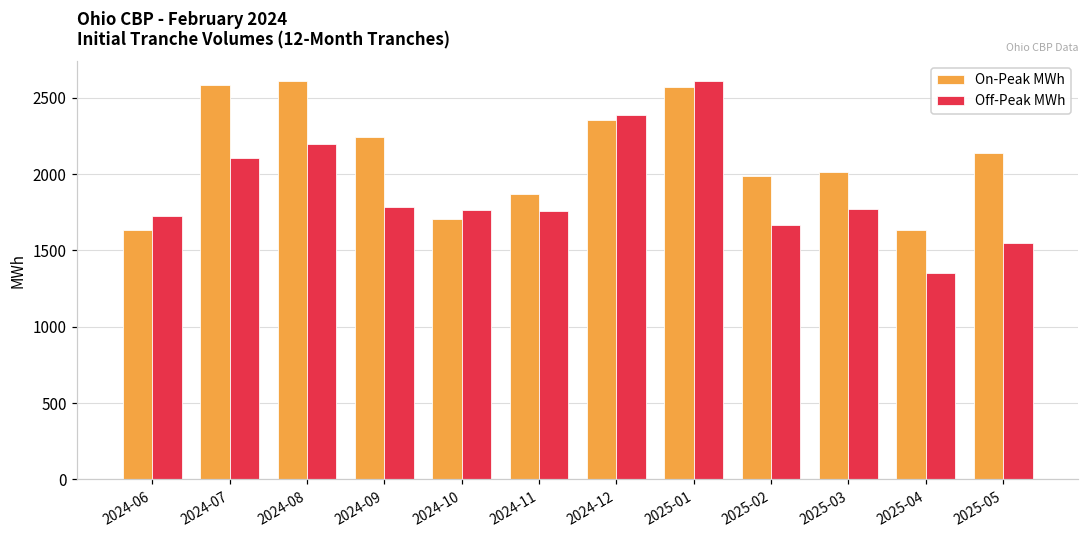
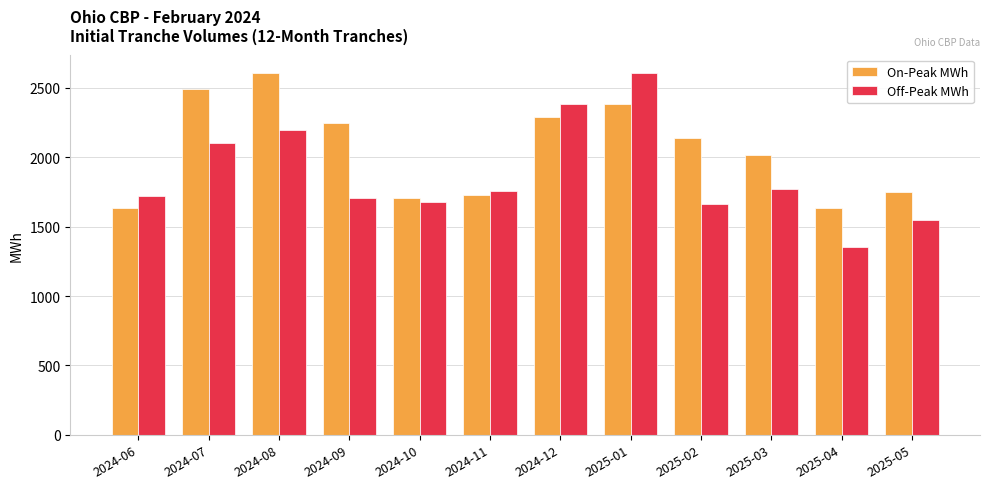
  {
    "On-Peak MWh": {
      "2024-06": 1630,
-     "2024-07": 2580,
+     "2024-07": 2490,
      "2024-08": 2610,
      "2024-09": 2240,
      "2024-10": 1710,
-     "2024-11": 1870,
-     "2024-12": 2350,
-     "2025-01": 2570,
-     "2025-02": 1980,
+     "2024-11": 1730,
+     "2024-12": 2290,
+     "2025-01": 2380,
+     "2025-02": 2140,
      "2025-03": 2020,
      "2025-04": 1630,
-     "2025-05": 2140
+     "2025-05": 1750
    },
    "Off-Peak MWh": {
      "2024-06": 1720,
      "2024-07": 2100,
      "2024-08": 2200,
-     "2024-09": 1790,
-     "2024-10": 1770,
+     "2024-09": 1700,
+     "2024-10": 1680,
      "2024-11": 1750,
      "2024-12": 2380,
      "2025-01": 2610,
      "2025-02": 1670,
      "2025-03": 1770,
      "2025-04": 1350,
      "2025-05": 1550
    }
  }
